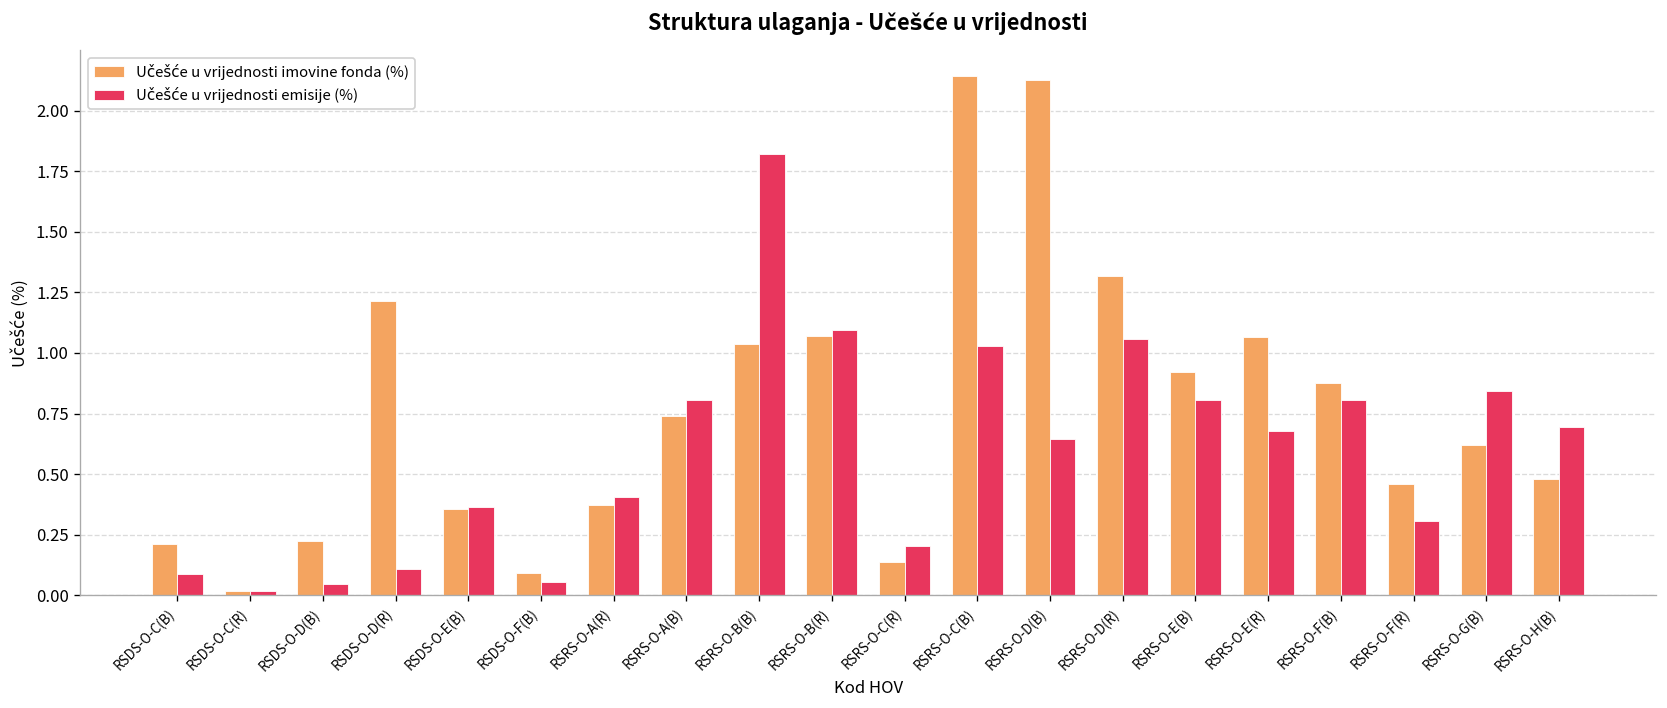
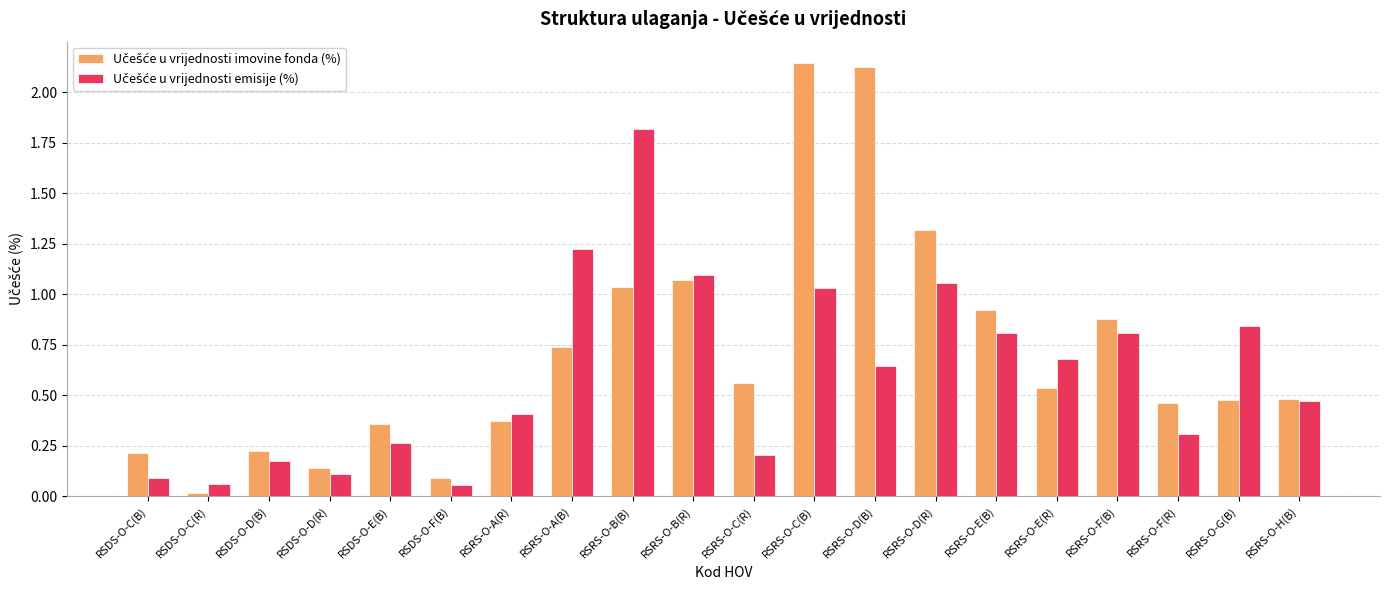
  {
    "Učešće u vrijednosti imovine fonda (%)": {
      "RSDS-O-C(B)": 0.21,
      "RSDS-O-C(R)": 0.02,
      "RSDS-O-D(B)": 0.22,
-     "RSDS-O-D(R)": 1.21,
+     "RSDS-O-D(R)": 0.14,
      "RSDS-O-E(B)": 0.36,
      "RSDS-O-F(B)": 0.09,
      "RSRS-O-A(R)": 0.37,
      "RSRS-O-A(B)": 0.74,
      "RSRS-O-B(B)": 1.03,
      "RSRS-O-B(R)": 1.07,
-     "RSRS-O-C(R)": 0.14,
+     "RSRS-O-C(R)": 0.56,
      "RSRS-O-C(B)": 2.14,
      "RSRS-O-D(B)": 2.12,
      "RSRS-O-D(R)": 1.32,
      "RSRS-O-E(B)": 0.92,
-     "RSRS-O-E(R)": 1.07,
+     "RSRS-O-E(R)": 0.54,
      "RSRS-O-F(B)": 0.88,
      "RSRS-O-F(R)": 0.46,
-     "RSRS-O-G(B)": 0.62,
+     "RSRS-O-G(B)": 0.48,
      "RSRS-O-H(B)": 0.48
    },
    "Učešće u vrijednosti emisije (%)": {
      "RSDS-O-C(B)": 0.09,
-     "RSDS-O-C(R)": 0.02,
-     "RSDS-O-D(B)": 0.05,
+     "RSDS-O-C(R)": 0.06,
+     "RSDS-O-D(B)": 0.17,
      "RSDS-O-D(R)": 0.11,
-     "RSDS-O-E(B)": 0.36,
+     "RSDS-O-E(B)": 0.26,
      "RSDS-O-F(B)": 0.06,
      "RSRS-O-A(R)": 0.41,
-     "RSRS-O-A(B)": 0.80,
+     "RSRS-O-A(B)": 1.23,
      "RSRS-O-B(B)": 1.82,
      "RSRS-O-B(R)": 1.09,
      "RSRS-O-C(R)": 0.20,
      "RSRS-O-C(B)": 1.03,
      "RSRS-O-D(B)": 0.64,
      "RSRS-O-D(R)": 1.06,
      "RSRS-O-E(B)": 0.81,
      "RSRS-O-E(R)": 0.68,
      "RSRS-O-F(B)": 0.81,
      "RSRS-O-F(R)": 0.31,
      "RSRS-O-G(B)": 0.84,
-     "RSRS-O-H(B)": 0.69
+     "RSRS-O-H(B)": 0.47
    }
  }
